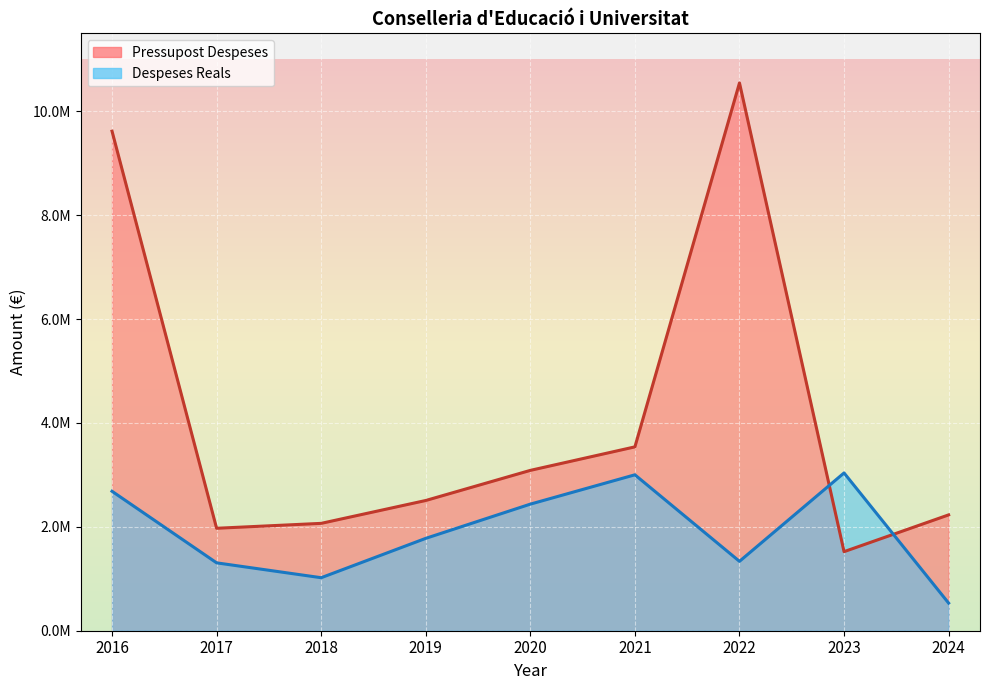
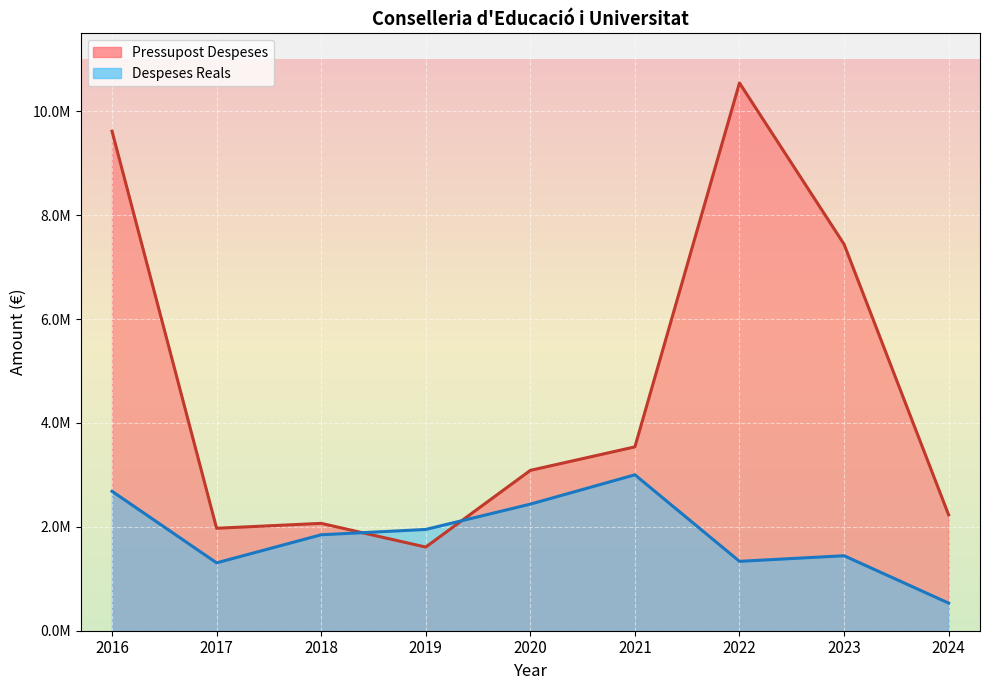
  {
    "Pressupost Despeses": {
      "2016": 9600000,
      "2017": 2000000,
      "2018": 2100000,
-     "2019": 2500000,
+     "2019": 1600000,
      "2020": 3100000,
      "2021": 3500000,
      "2022": 10500000,
-     "2023": 1500000,
+     "2023": 7400000,
      "2024": 2200000
    },
    "Despeses Reals": {
      "2016": 2700000,
      "2017": 1300000,
-     "2018": 1000000,
-     "2019": 1800000,
+     "2018": 1800000,
+     "2019": 1900000,
      "2020": 2400000,
      "2021": 3000000,
      "2022": 1300000,
-     "2023": 3000000,
+     "2023": 1400000,
      "2024": 500000
    }
  }
